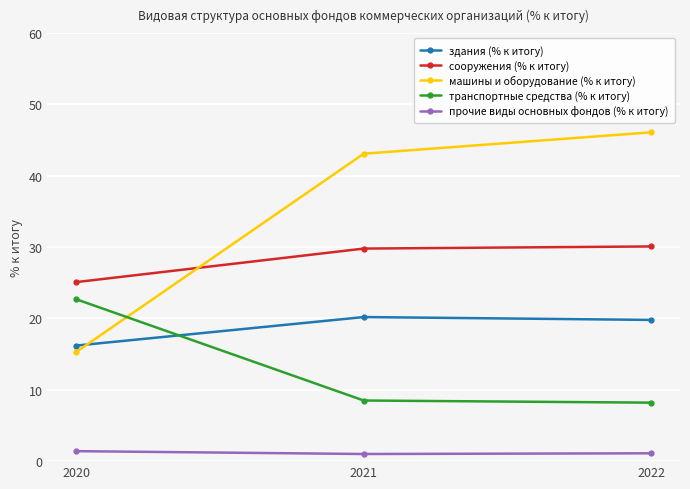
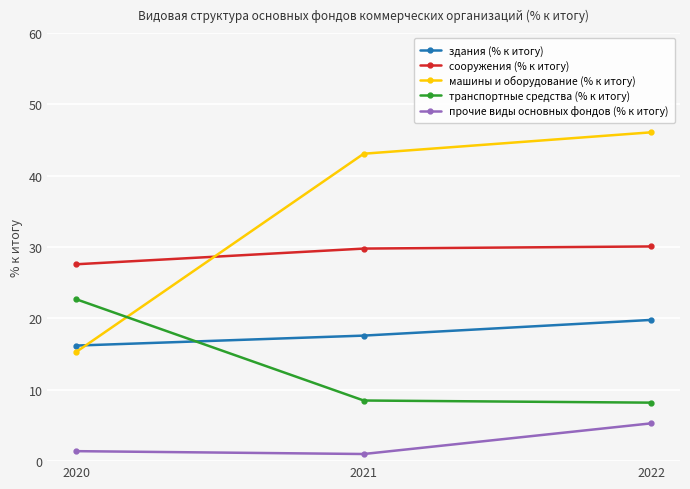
  {
    "здания (% к итогу)": {
      "2020": 16,
-     "2021": 20,
+     "2021": 18,
      "2022": 20
    },
    "сооружения (% к итогу)": {
-     "2020": 25,
+     "2020": 28,
      "2021": 30,
      "2022": 30
    },
    "машины и оборудование (% к итогу)": {
      "2020": 15,
      "2021": 43,
      "2022": 46
    },
    "транспортные средства (% к итогу)": {
      "2020": 23,
      "2021": 9,
      "2022": 8
    },
    "прочие виды основных фондов (% к итогу)": {
      "2020": 1,
      "2021": 1,
-     "2022": 1
+     "2022": 5
    }
  }
